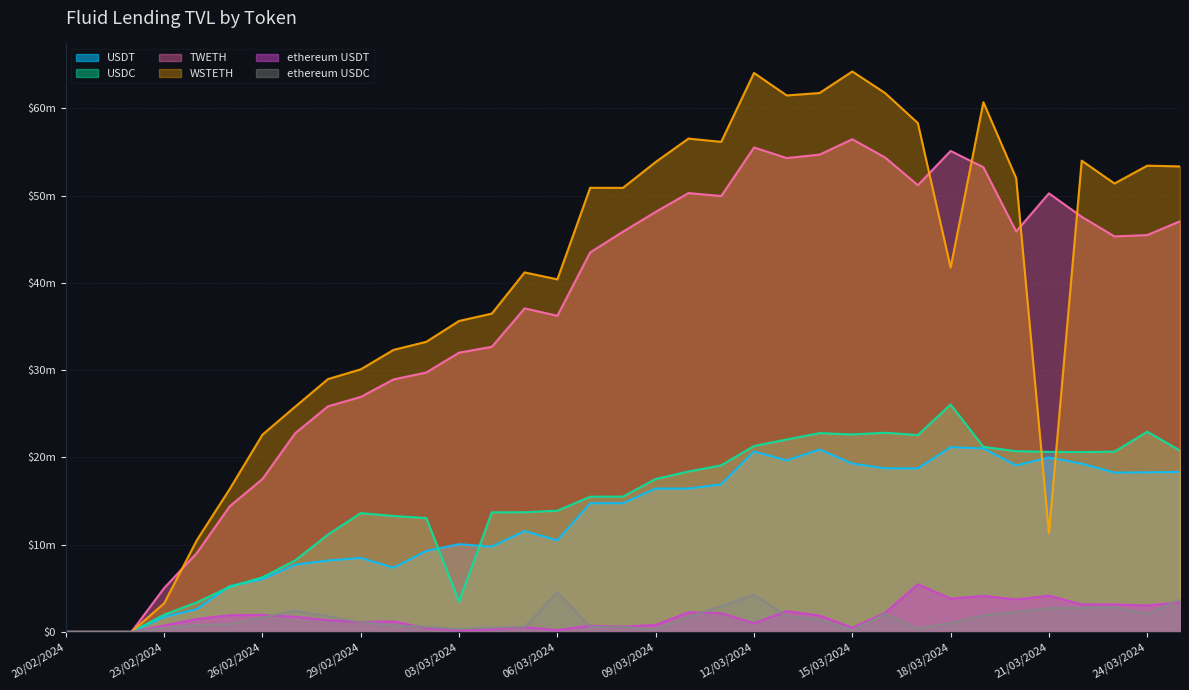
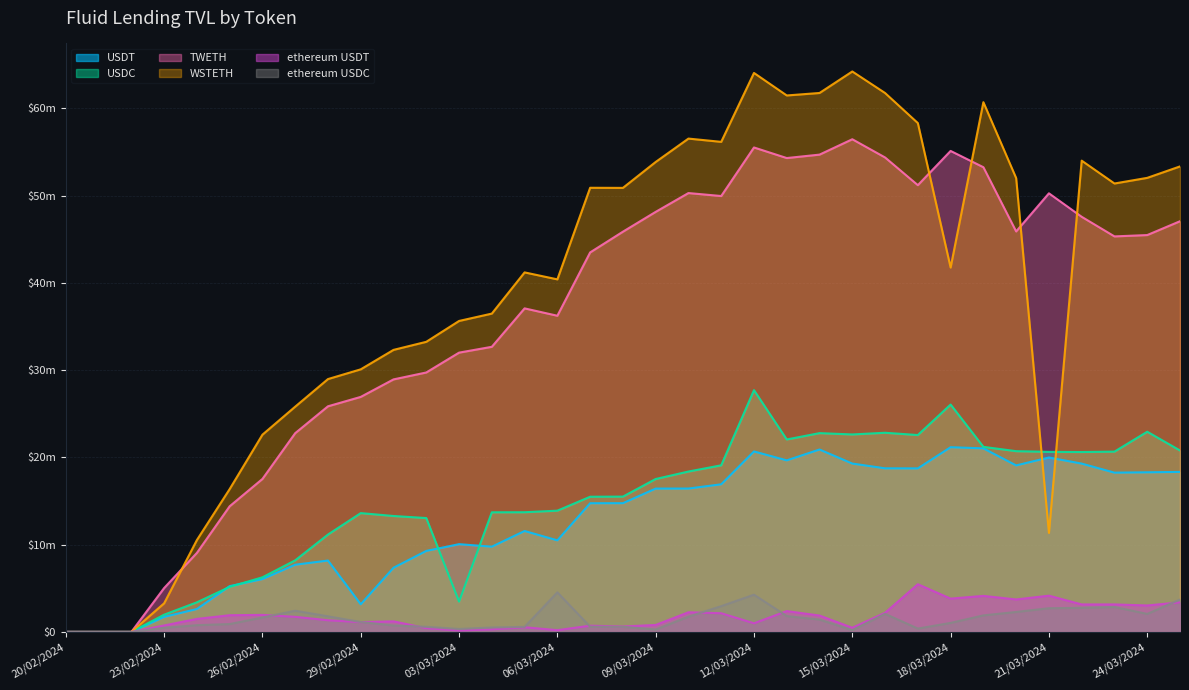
  {
    "USDT": {
-     "29/02/2024": "$8m",
+     "29/02/2024": "$3m",
      "03/03/2024": "$10m",
      "06/03/2024": "$10m",
      "09/03/2024": "$16m",
      "12/03/2024": "$21m",
      "15/03/2024": "$19m",
      "18/03/2024": "$21m",
      "21/03/2024": "$20m",
      "24/03/2024": "$18m"
    },
    "USDC": {
      "29/02/2024": "$14m",
      "03/03/2024": "$3m",
      "06/03/2024": "$14m",
      "09/03/2024": "$18m",
-     "12/03/2024": "$21m",
+     "12/03/2024": "$28m",
      "15/03/2024": "$23m",
      "18/03/2024": "$26m",
      "21/03/2024": "$21m",
      "24/03/2024": "$23m"
    },
    "WSTETH": {
      "23/02/2024": "$3m",
      "26/02/2024": "$23m",
      "29/02/2024": "$30m",
      "03/03/2024": "$36m",
      "06/03/2024": "$40m",
      "09/03/2024": "$54m",
      "12/03/2024": "$64m",
      "15/03/2024": "$64m",
      "18/03/2024": "$42m",
      "21/03/2024": "$11m",
-     "24/03/2024": "$53m"
+     "24/03/2024": "$52m"
    },
    "ethereum USDC": {
      "26/02/2024": "$2m",
      "06/03/2024": "$5m",
      "09/03/2024": "$0m",
      "12/03/2024": "$4m",
      "18/03/2024": "$1m",
      "21/03/2024": "$3m",
      "24/03/2024": "$2m"
    }
  }
